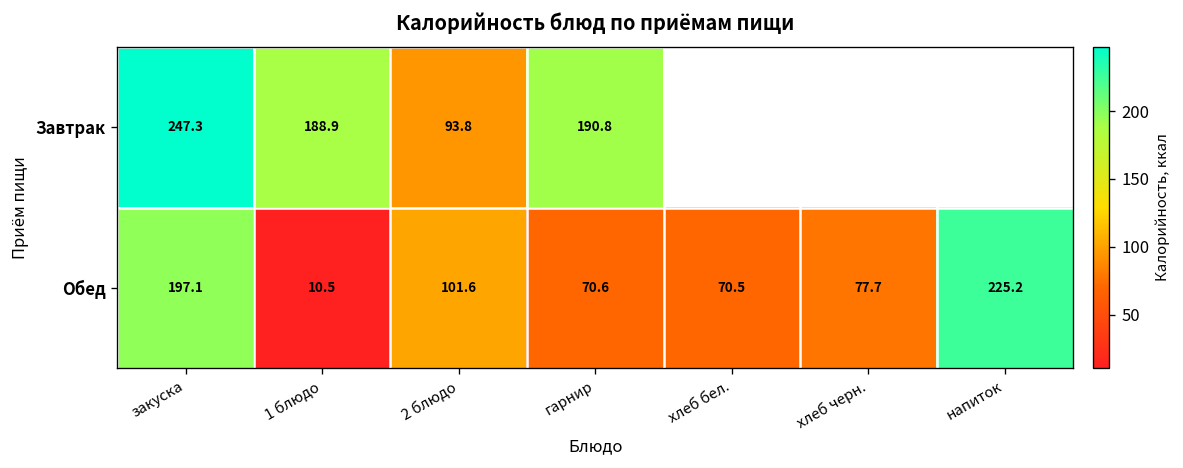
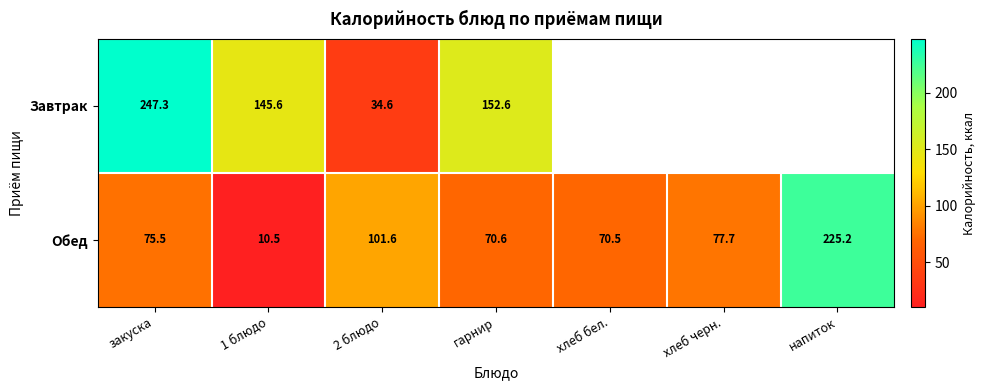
  {
    "Завтрак": {
      "закуска": 247.3,
-     "1 блюдо": 188.9,
-     "2 блюдо": 93.8,
-     "гарнир": 190.8
+     "1 блюдо": 145.6,
+     "2 блюдо": 34.6,
+     "гарнир": 152.6
    },
    "Обед": {
-     "закуска": 197.1,
+     "закуска": 75.5,
      "1 блюдо": 10.5,
      "2 блюдо": 101.6,
      "гарнир": 70.6,
      "хлеб бел.": 70.5,
      "хлеб черн.": 77.7,
      "напиток": 225.2
    }
  }
